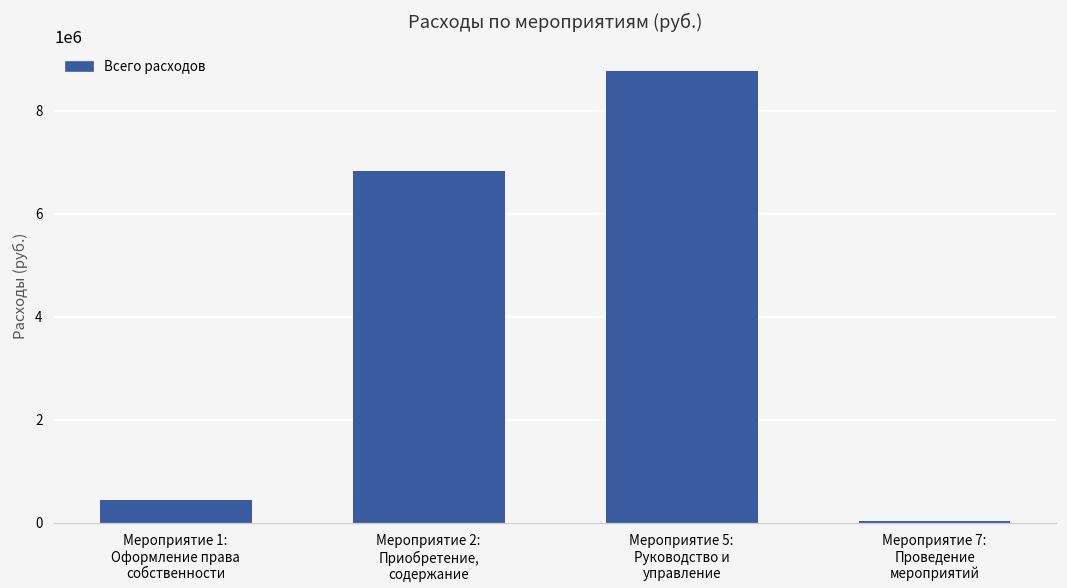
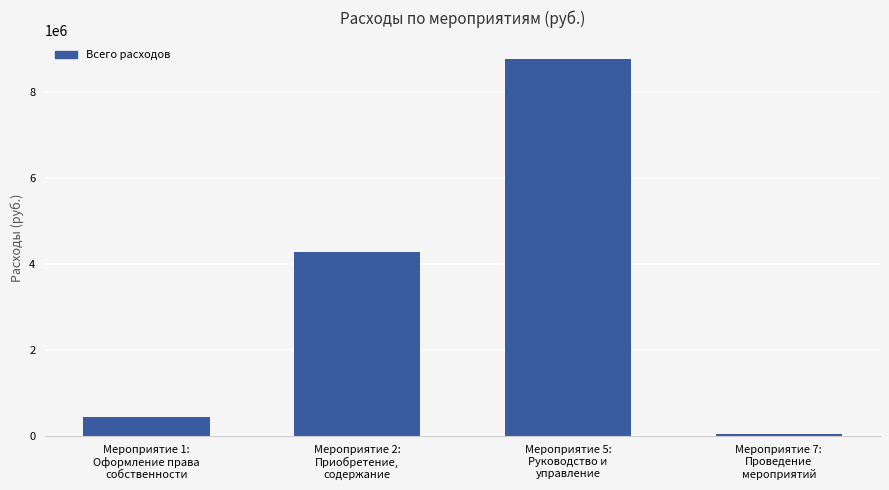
  {
    "Мероприятие 1: Оформление права собственности": 400000,
-   "Мероприятие 2: Приобретение, содержание": 6800000,
+   "Мероприятие 2: Приобретение, содержание": 4300000,
    "Мероприятие 5: Руководство и управление": 8800000
  }
